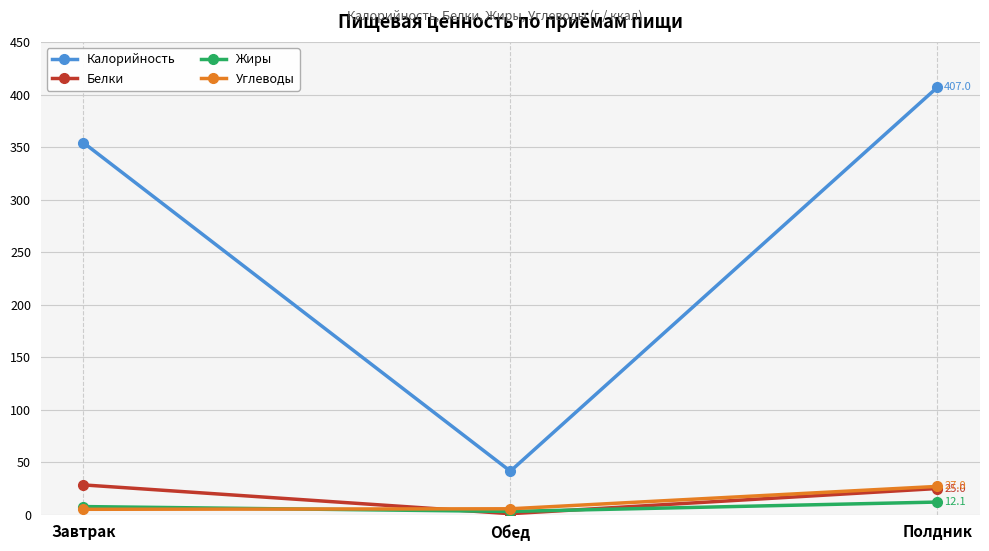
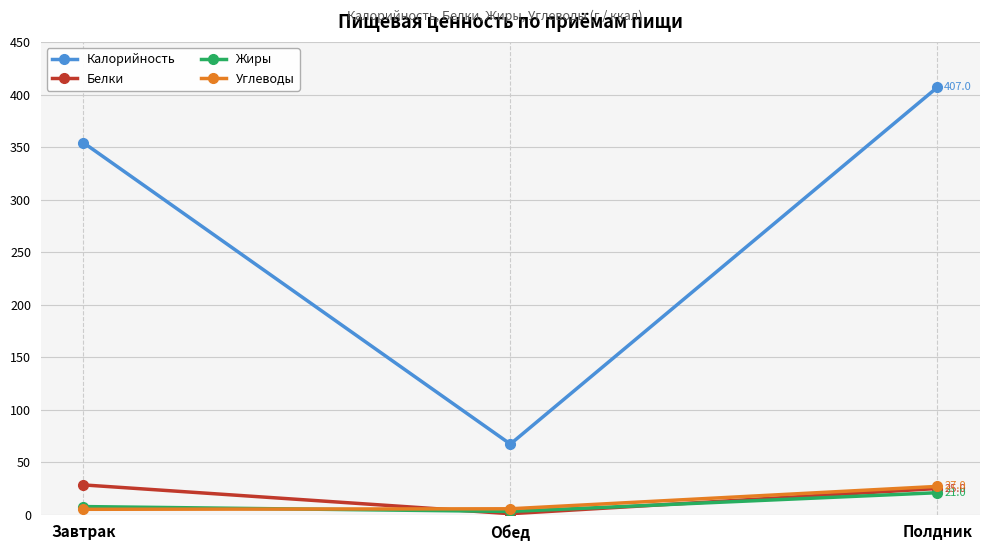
  {
    "Калорийность": {
      "Завтрак": 354,
-     "Обед": 42
+     "Обед": 67
    },
    "Белки": {
      "Завтрак": 28
    },
    "Жиры": {
-     "Полдник": 12.1
+     "Полдник": 21.0
    },
    "Углеводы": {
      "Завтрак": 5,
      "Обед": 6
    }
  }
